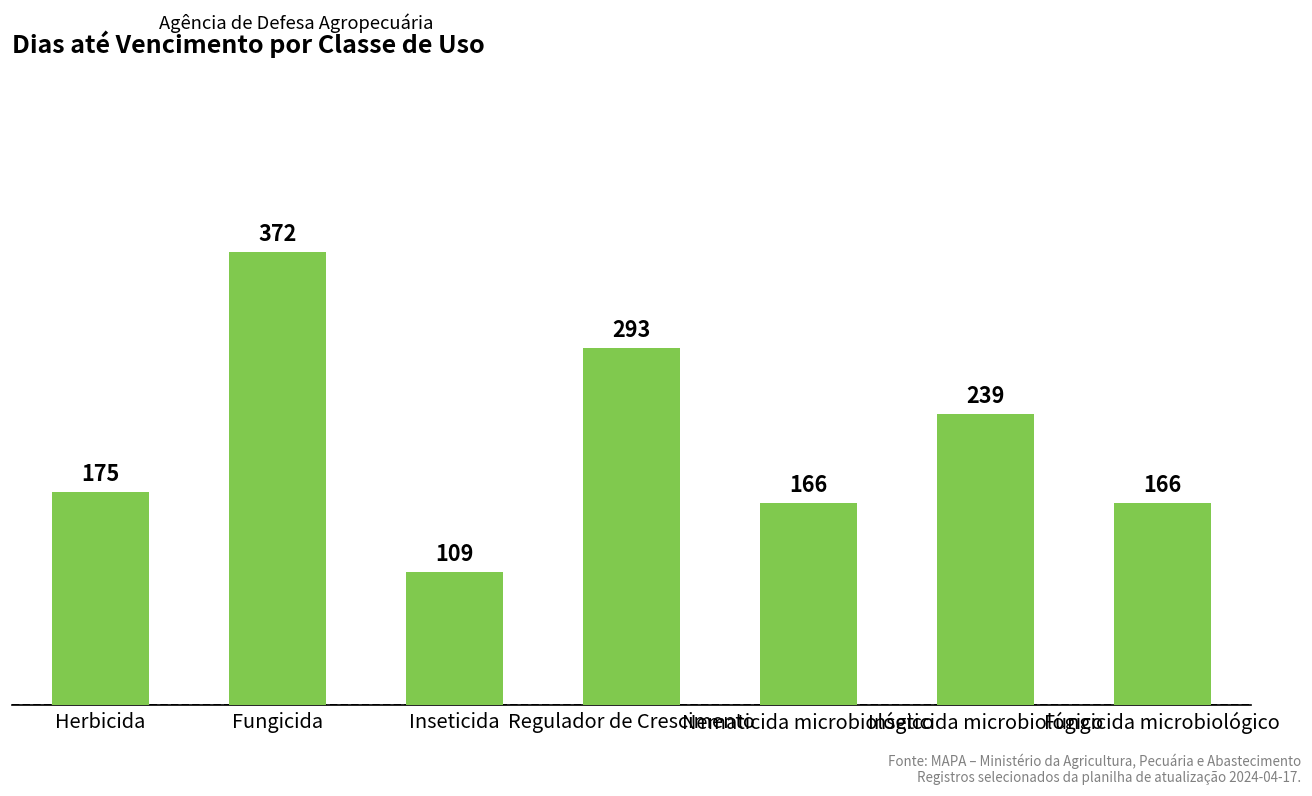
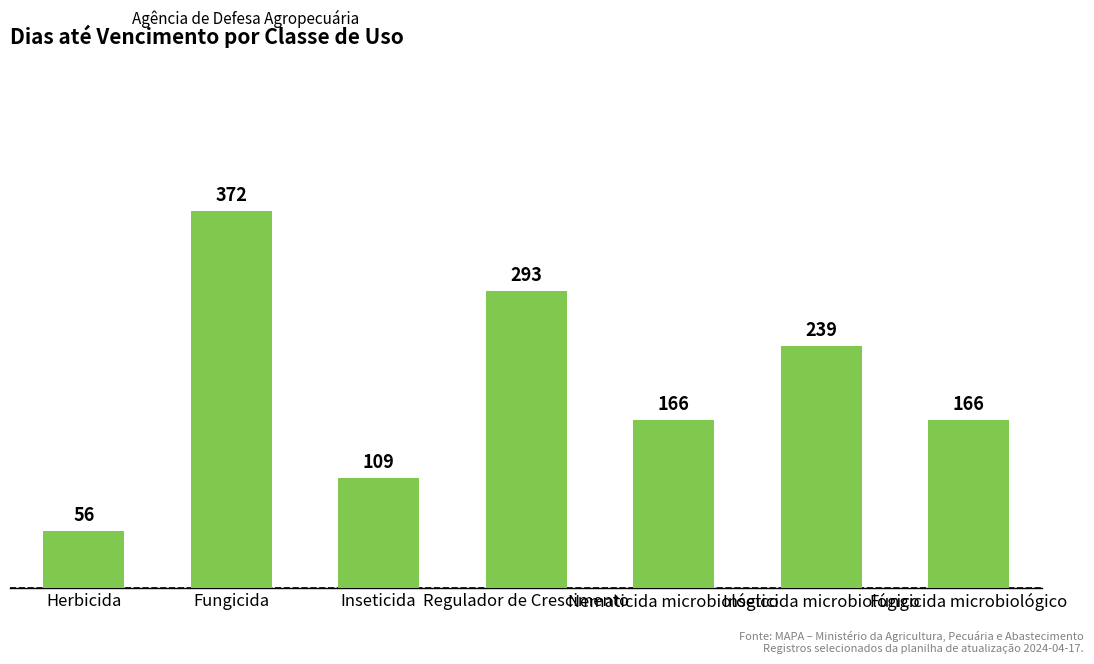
  {
-   "Herbicida": 175,
+   "Herbicida": 56,
    "Fungicida": 372,
    "Inseticida": 109
  }
